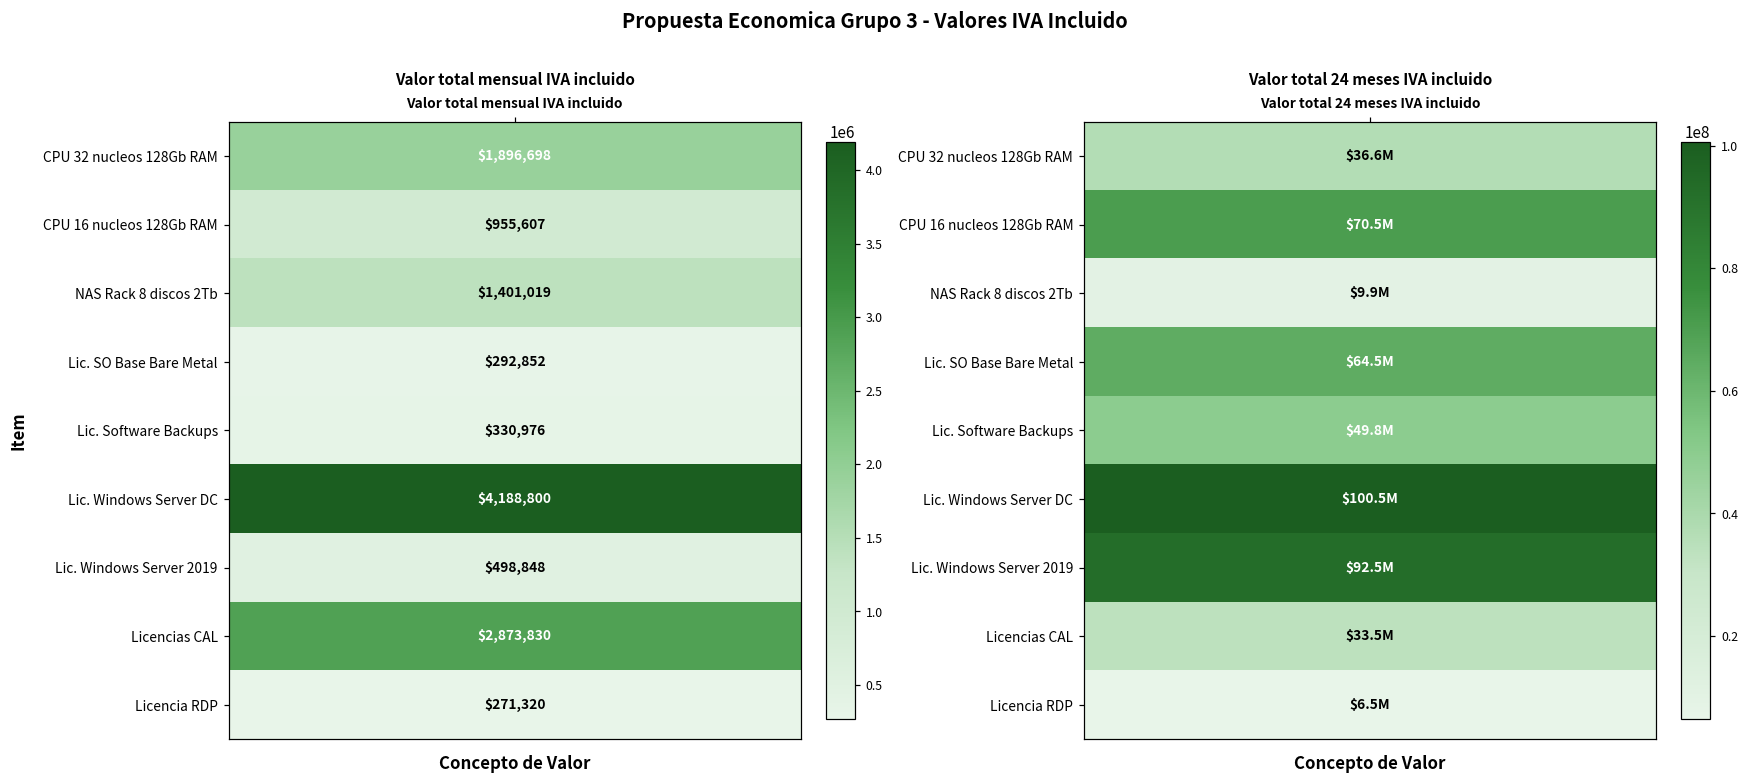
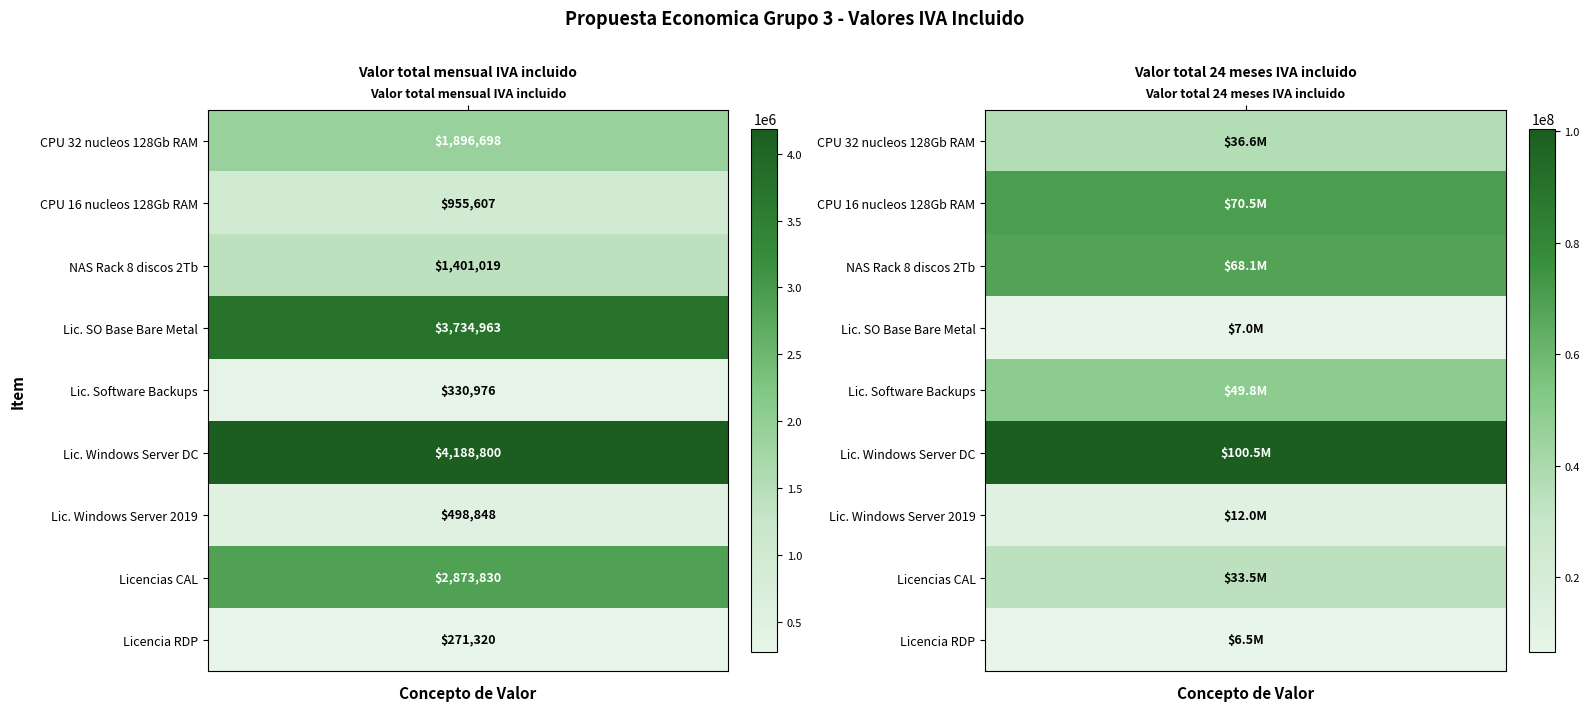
  {
    "Valor total mensual IVA incluido": {
      "CPU 32 nucleos 128Gb RAM": {
        "Valor total mensual IVA incluido": "$1,896,698"
      },
      "CPU 16 nucleos 128Gb RAM": {
        "Valor total mensual IVA incluido": "$955,607"
      },
      "NAS Rack 8 discos 2Tb": {
        "Valor total mensual IVA incluido": "$1,401,019"
      },
      "Lic. SO Base Bare Metal": {
-       "Valor total mensual IVA incluido": "$292,852"
+       "Valor total mensual IVA incluido": "$3,734,963"
      },
      "Lic. Software Backups": {
        "Valor total mensual IVA incluido": "$330,976"
      },
      "Lic. Windows Server DC": {
        "Valor total mensual IVA incluido": "$4,188,800"
      },
      "Lic. Windows Server 2019": {
        "Valor total mensual IVA incluido": "$498,848"
      },
      "Licencias CAL": {
        "Valor total mensual IVA incluido": "$2,873,830"
      },
      "Licencia RDP": {
        "Valor total mensual IVA incluido": "$271,320"
      }
    },
    "Valor total 24 meses IVA incluido": {
      "CPU 32 nucleos 128Gb RAM": {
        "Valor total 24 meses IVA incluido": "$36.6M"
      },
      "CPU 16 nucleos 128Gb RAM": {
        "Valor total 24 meses IVA incluido": "$70.5M"
      },
      "NAS Rack 8 discos 2Tb": {
-       "Valor total 24 meses IVA incluido": "$9.9M"
+       "Valor total 24 meses IVA incluido": "$68.1M"
      },
      "Lic. SO Base Bare Metal": {
-       "Valor total 24 meses IVA incluido": "$64.5M"
+       "Valor total 24 meses IVA incluido": "$7.0M"
      },
      "Lic. Software Backups": {
        "Valor total 24 meses IVA incluido": "$49.8M"
      },
      "Lic. Windows Server DC": {
        "Valor total 24 meses IVA incluido": "$100.5M"
      },
      "Lic. Windows Server 2019": {
-       "Valor total 24 meses IVA incluido": "$92.5M"
+       "Valor total 24 meses IVA incluido": "$12.0M"
      },
      "Licencias CAL": {
        "Valor total 24 meses IVA incluido": "$33.5M"
      },
      "Licencia RDP": {
        "Valor total 24 meses IVA incluido": "$6.5M"
      }
    }
  }
